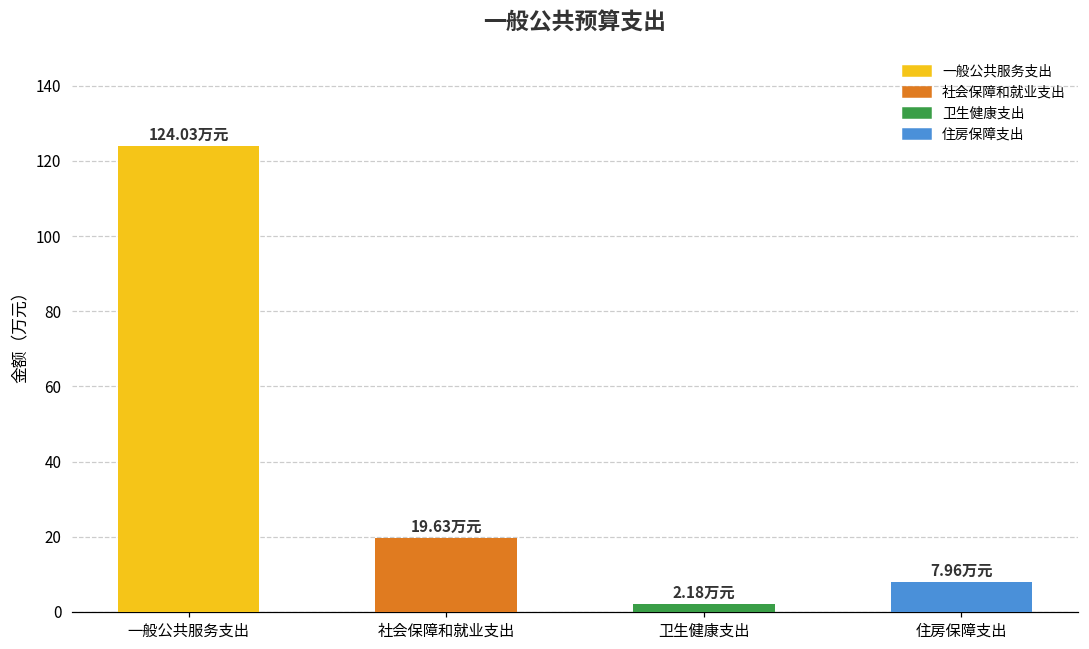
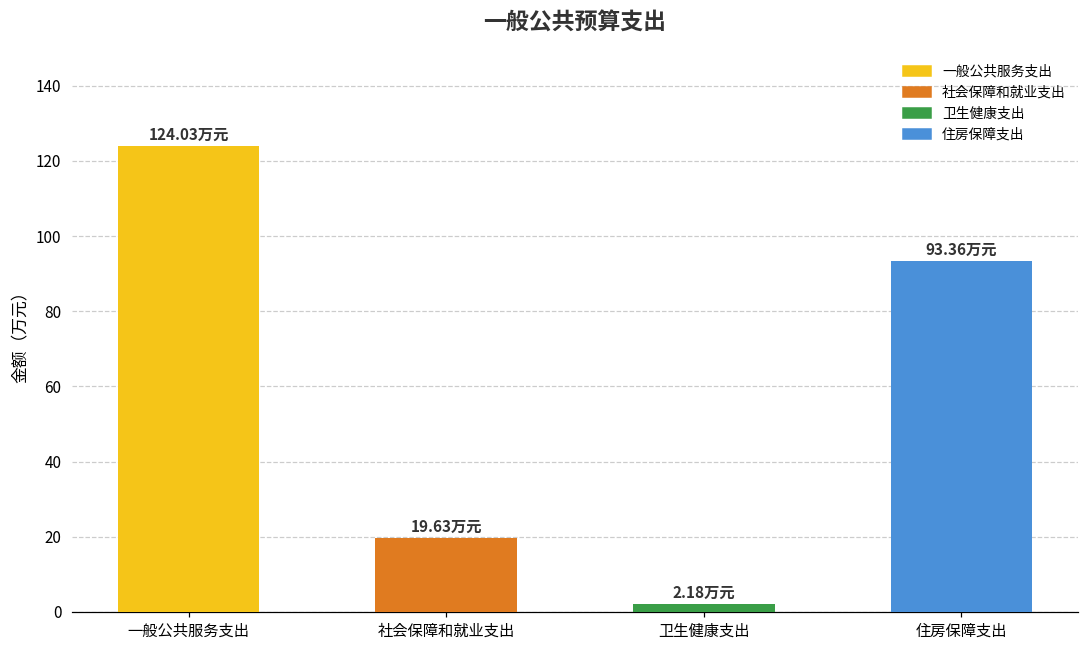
  {
    "一般公共服务支出": 124.03,
    "社会保障和就业支出": 19.63,
    "卫生健康支出": 2.18,
-   "住房保障支出": 7.96
+   "住房保障支出": 93.36
  }
